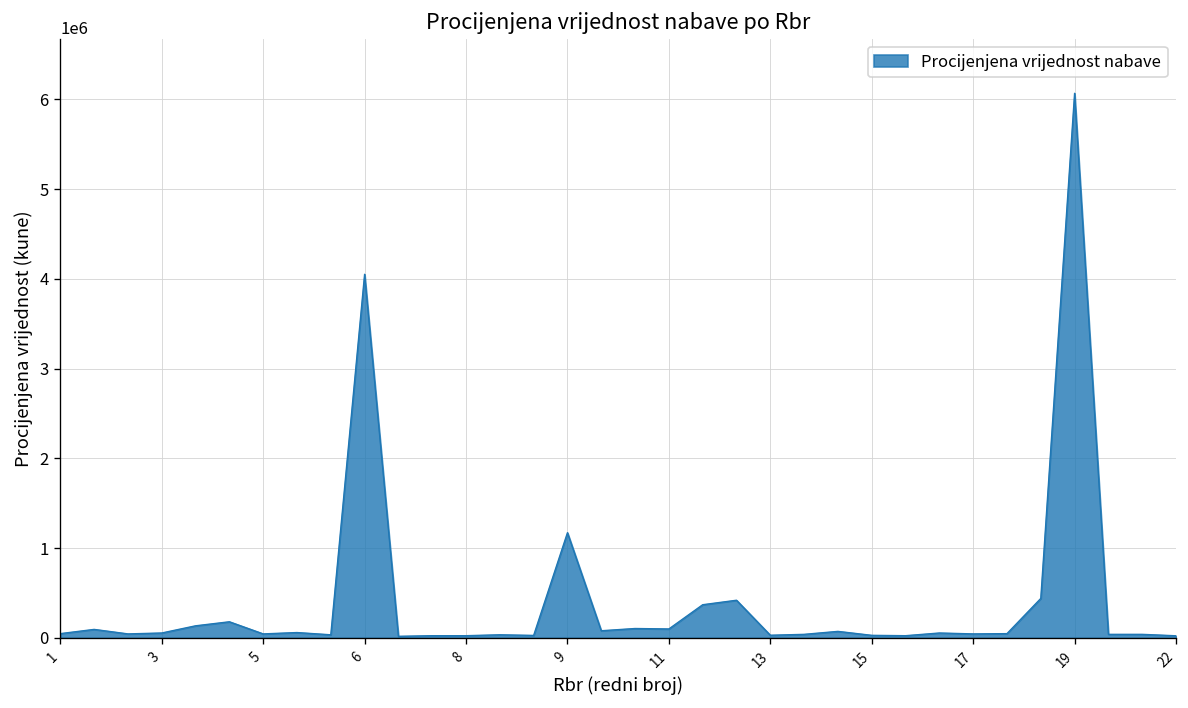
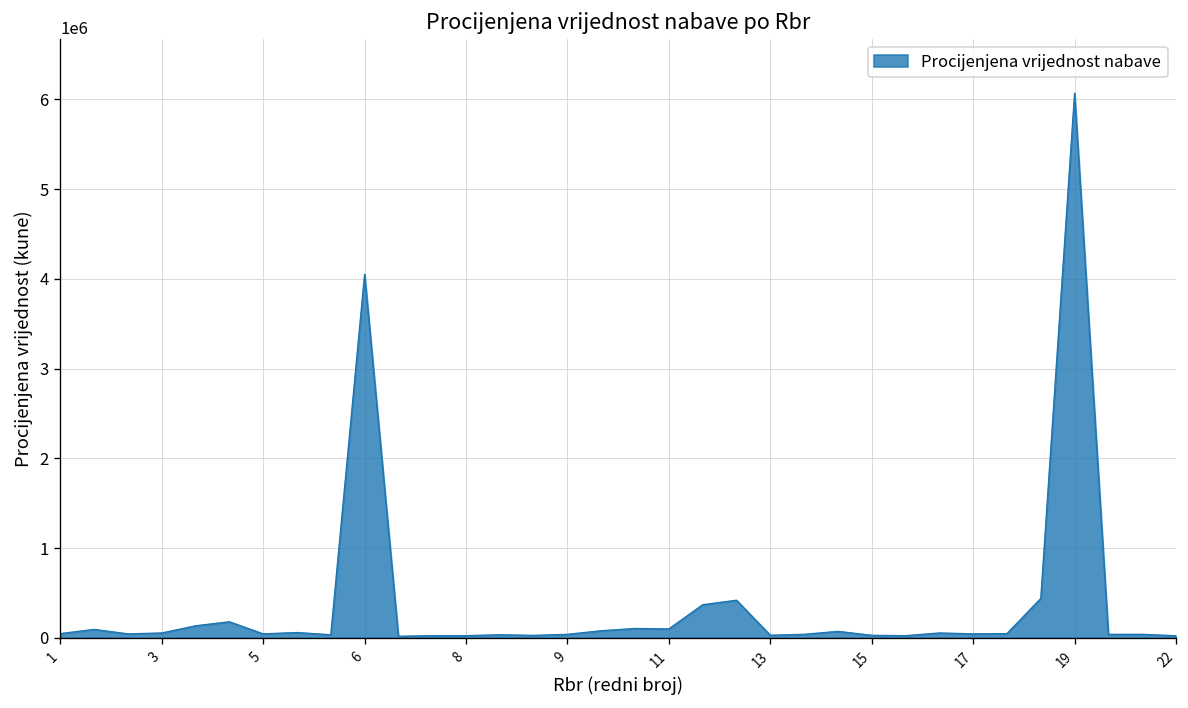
  {
    "3": 100000,
    "6": 4100000,
-   "9": 1200000,
+   "9": 0,
    "15": 0
  }
